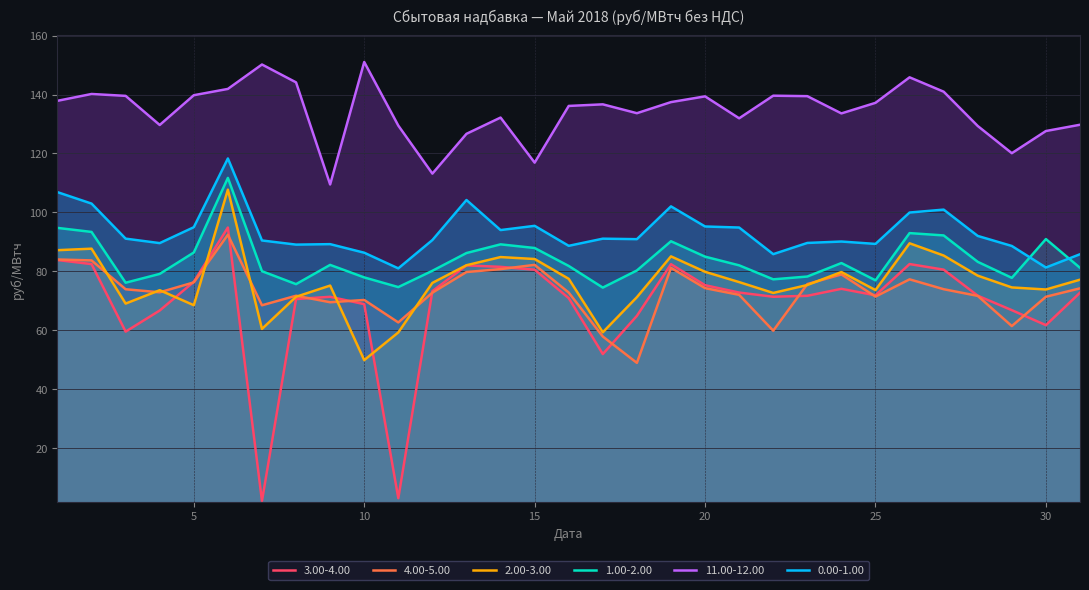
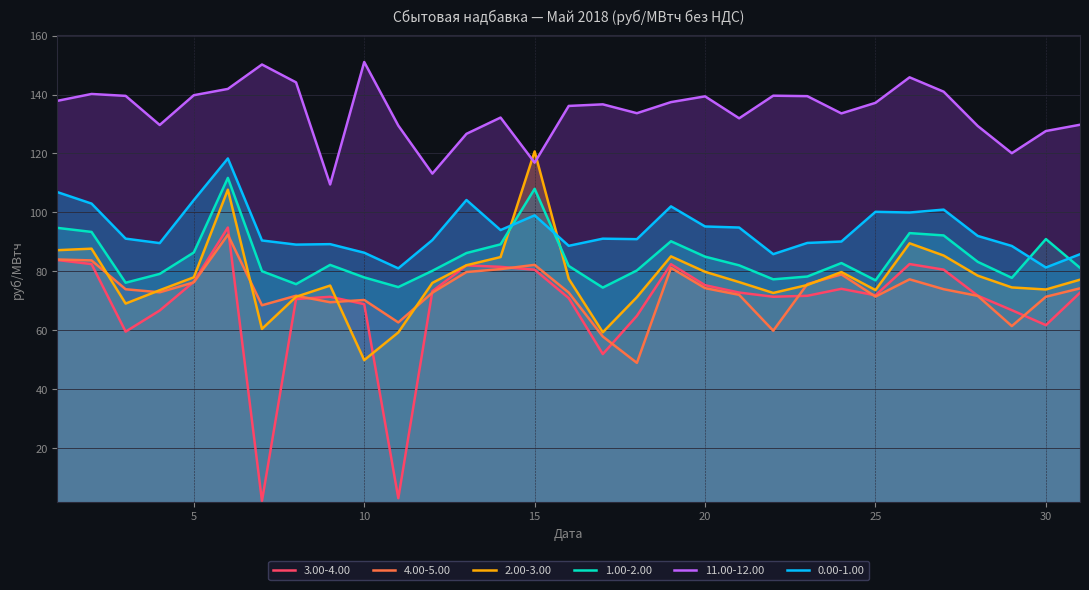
  {
    "2.00-3.00": {
-     "5": 68,
+     "5": 78,
      "10": 50,
-     "15": 84,
+     "15": 121,
      "20": 80,
      "25": 74,
      "30": 74
    },
    "1.00-2.00": {
      "5": 86,
      "10": 78,
-     "15": 88,
+     "15": 108,
      "20": 85,
      "25": 77,
      "30": 91
    },
    "11.00-12.00": {
      "5": 140,
      "10": 151,
      "15": 117,
      "20": 139,
      "25": 137,
      "30": 128
    },
    "0.00-1.00": {
-     "5": 95,
+     "5": 104,
      "10": 86,
-     "15": 95,
+     "15": 99,
      "20": 95,
-     "25": 89,
+     "25": 100,
      "30": 81
    }
  }
